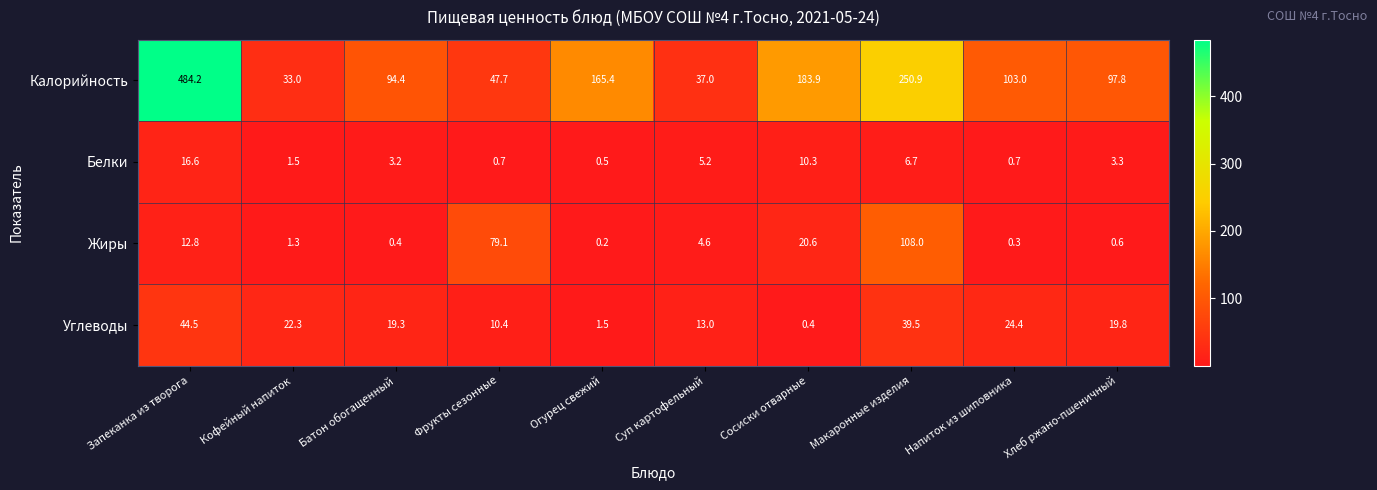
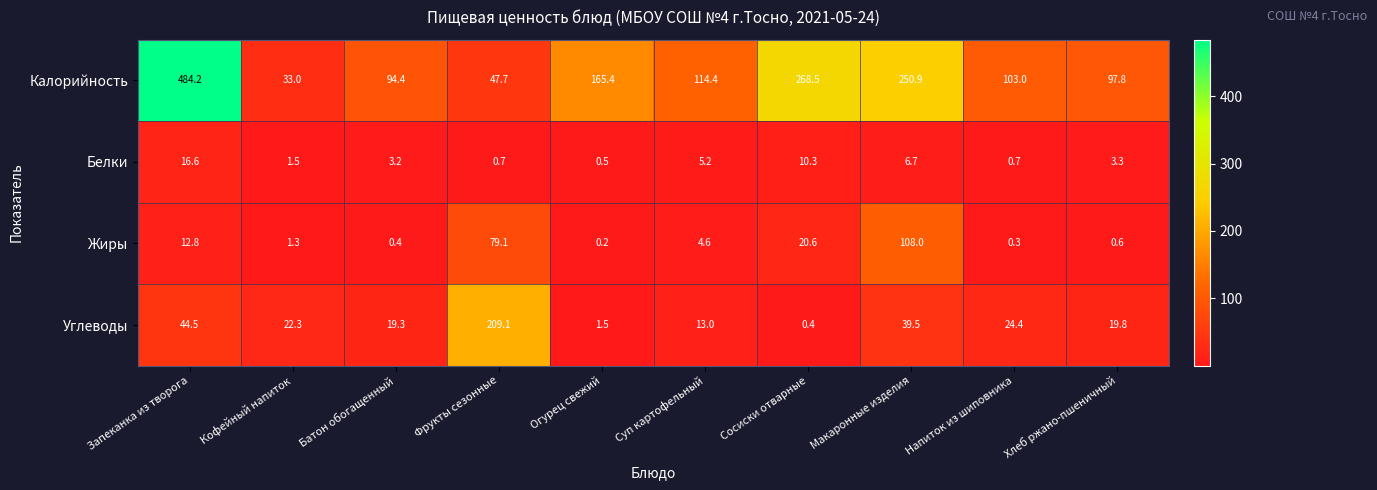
  {
    "Калорийность": {
      "Запеканка из творога": 484.2,
      "Кофейный напиток": 33.0,
      "Батон обогащенный": 94.4,
      "Фрукты сезонные": 47.7,
      "Огурец свежий": 165.4,
-     "Суп картофельный": 37.0,
-     "Сосиски отварные": 183.9,
+     "Суп картофельный": 114.4,
+     "Сосиски отварные": 268.5,
      "Макаронные изделия": 250.9,
      "Напиток из шиповника": 103.0,
      "Хлеб ржано-пшеничный": 97.8
    },
    "Белки": {
      "Запеканка из творога": 16.6,
      "Кофейный напиток": 1.5,
      "Батон обогащенный": 3.2,
      "Фрукты сезонные": 0.7,
      "Огурец свежий": 0.5,
      "Суп картофельный": 5.2,
      "Сосиски отварные": 10.3,
      "Макаронные изделия": 6.7,
      "Напиток из шиповника": 0.7,
      "Хлеб ржано-пшеничный": 3.3
    },
    "Жиры": {
      "Запеканка из творога": 12.8,
      "Кофейный напиток": 1.3,
      "Батон обогащенный": 0.4,
      "Фрукты сезонные": 79.1,
      "Огурец свежий": 0.2,
      "Суп картофельный": 4.6,
      "Сосиски отварные": 20.6,
      "Макаронные изделия": 108.0,
      "Напиток из шиповника": 0.3,
      "Хлеб ржано-пшеничный": 0.6
    },
    "Углеводы": {
      "Запеканка из творога": 44.5,
      "Кофейный напиток": 22.3,
      "Батон обогащенный": 19.3,
-     "Фрукты сезонные": 10.4,
+     "Фрукты сезонные": 209.1,
      "Огурец свежий": 1.5,
      "Суп картофельный": 13.0,
      "Сосиски отварные": 0.4,
      "Макаронные изделия": 39.5,
      "Напиток из шиповника": 24.4,
      "Хлеб ржано-пшеничный": 19.8
    }
  }
